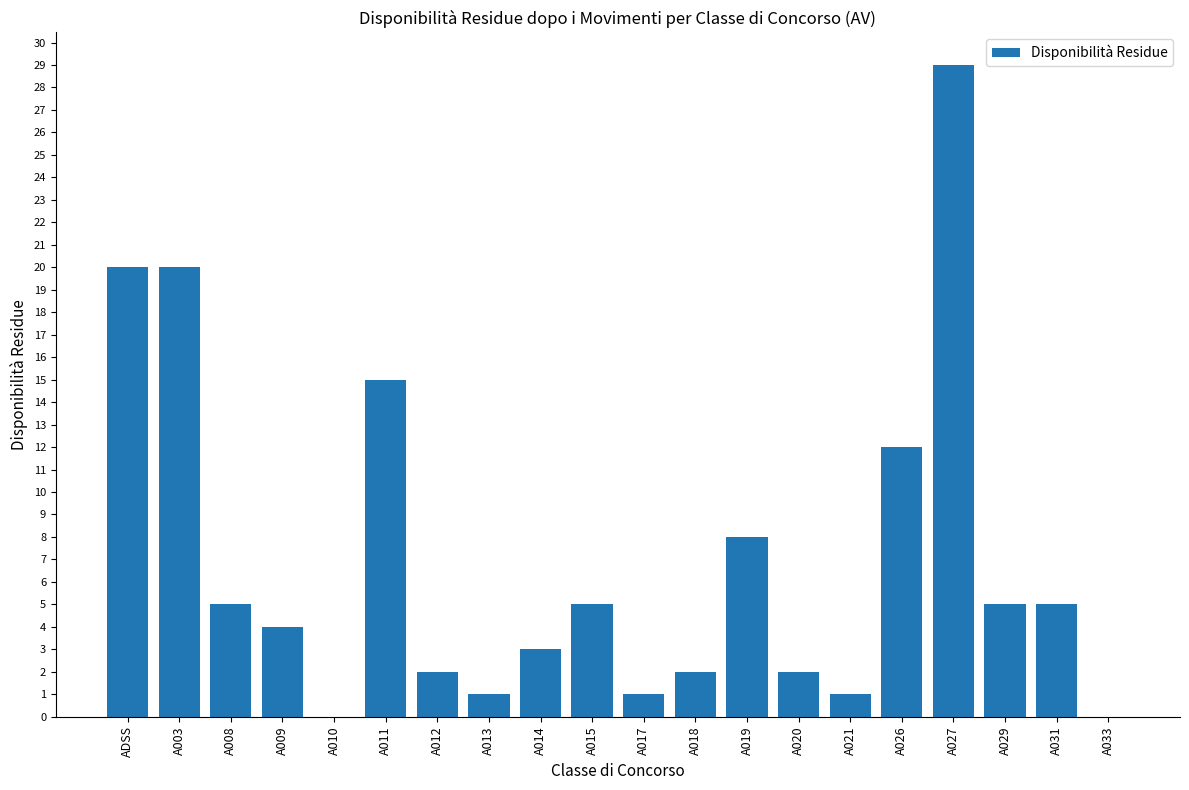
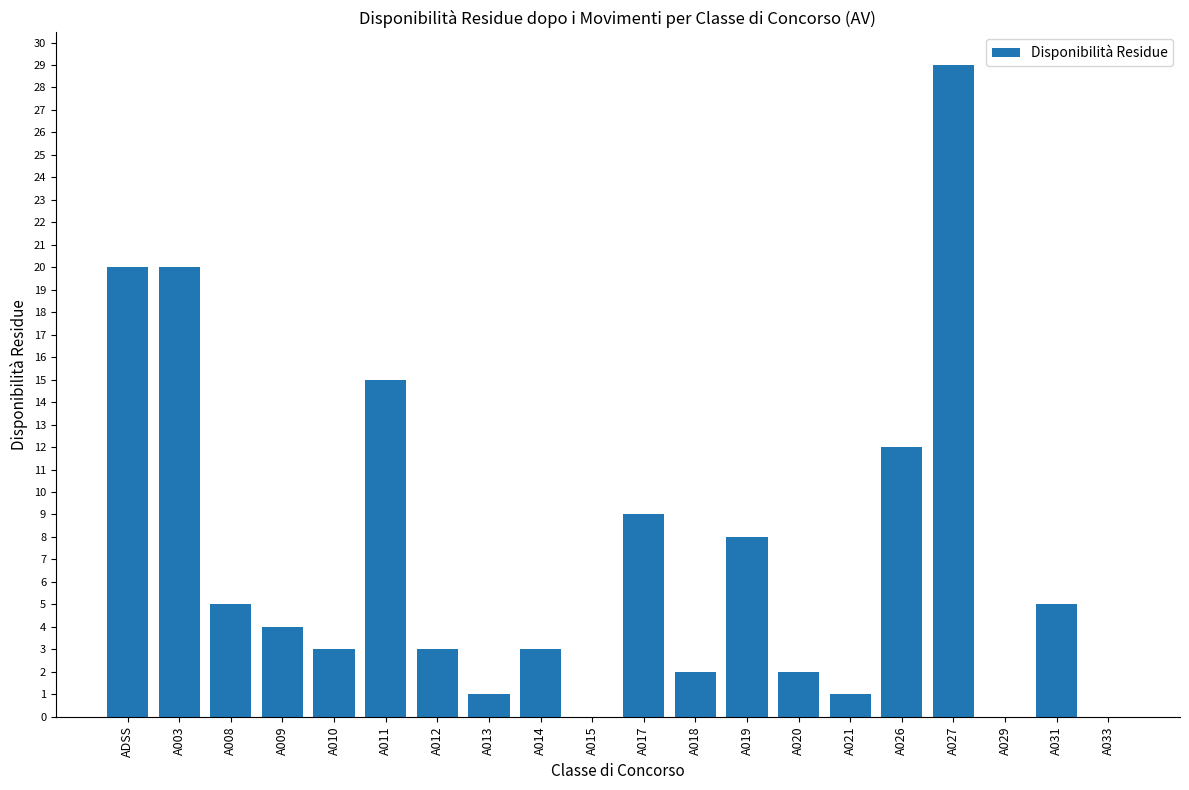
  {
    "ADSS": 20,
    "A003": 20,
    "A008": 5,
    "A009": 4,
-   "A010": 0,
+   "A010": 3,
    "A011": 15,
-   "A012": 2,
+   "A012": 3,
    "A013": 1,
    "A014": 3,
-   "A015": 5,
-   "A017": 1,
+   "A015": 0,
+   "A017": 9,
    "A018": 2,
    "A019": 8,
    "A020": 2,
    "A021": 1,
    "A026": 12,
    "A027": 29,
-   "A029": 5,
+   "A029": 0,
    "A031": 5,
    "A033": 0
  }
